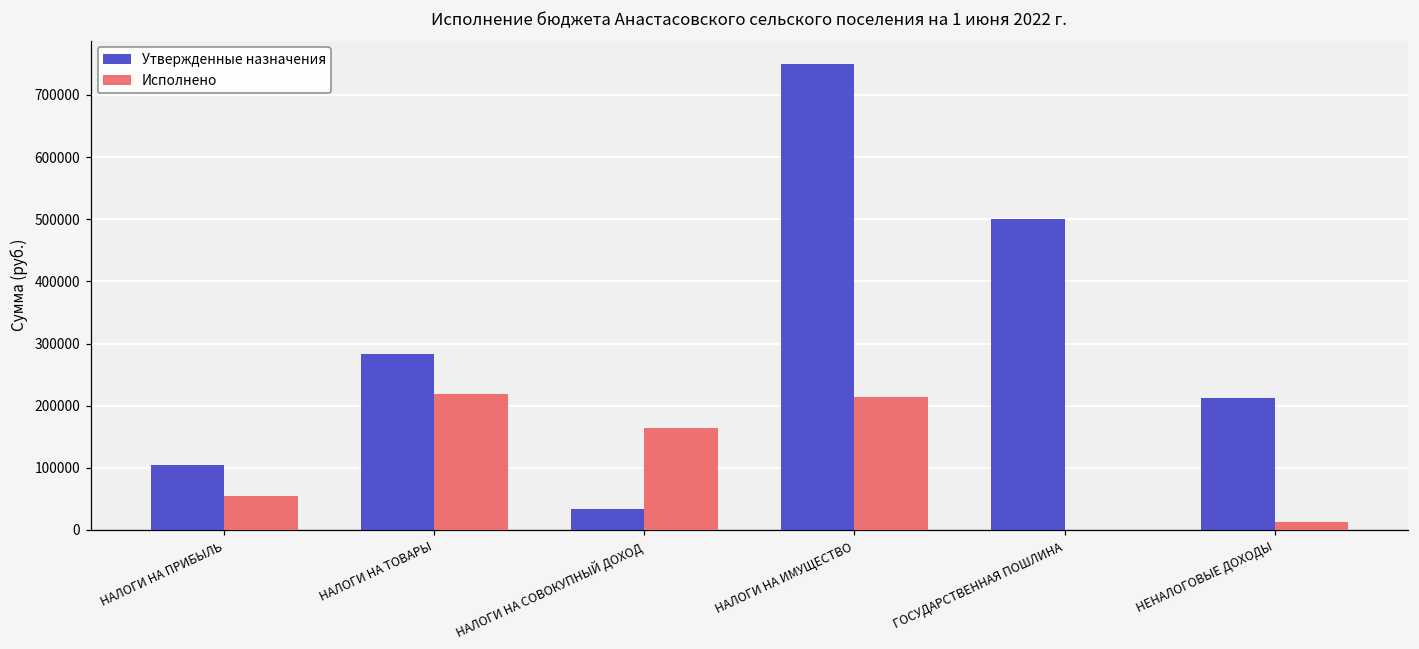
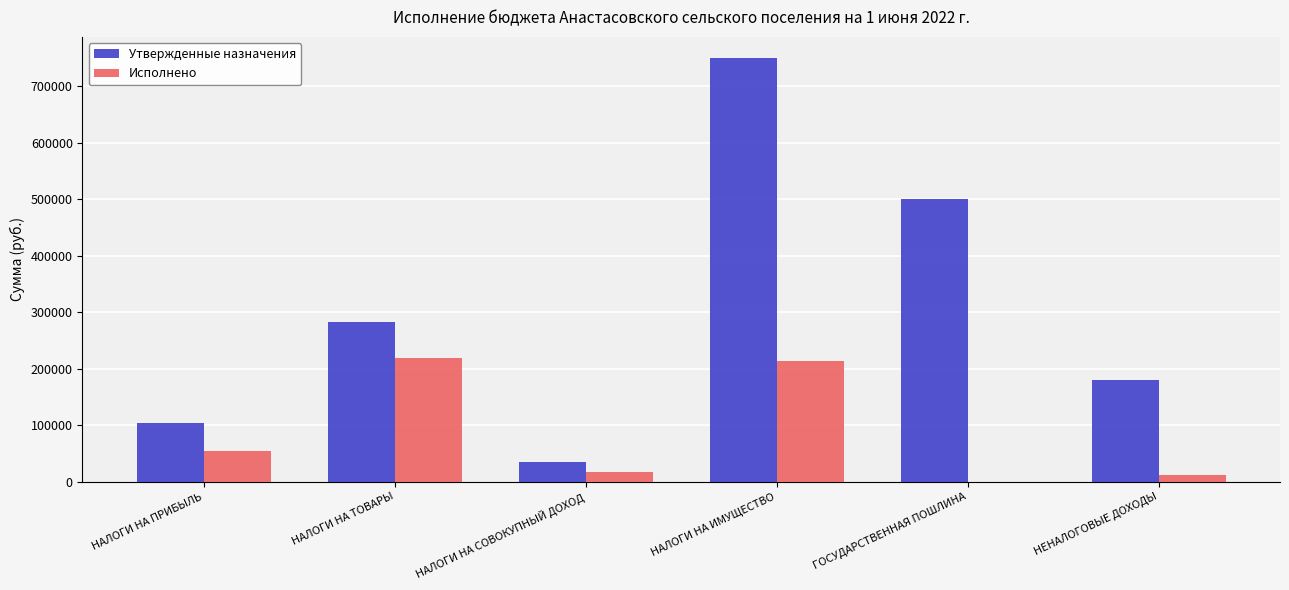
  {
    "Утвержденные назначения": {
      "НАЛОГИ НА ПРИБЫЛЬ": 100000,
      "НАЛОГИ НА ТОВАРЫ": 280000,
      "НАЛОГИ НА СОВОКУПНЫЙ ДОХОД": 30000,
      "НАЛОГИ НА ИМУЩЕСТВО": 750000,
      "ГОСУДАРСТВЕННАЯ ПОШЛИНА": 500000,
-     "НЕНАЛОГОВЫЕ ДОХОДЫ": 210000
+     "НЕНАЛОГОВЫЕ ДОХОДЫ": 180000
    },
    "Исполнено": {
      "НАЛОГИ НА ПРИБЫЛЬ": 50000,
      "НАЛОГИ НА ТОВАРЫ": 220000,
-     "НАЛОГИ НА СОВОКУПНЫЙ ДОХОД": 160000,
+     "НАЛОГИ НА СОВОКУПНЫЙ ДОХОД": 20000,
      "НАЛОГИ НА ИМУЩЕСТВО": 210000,
      "ГОСУДАРСТВЕННАЯ ПОШЛИНА": 0,
      "НЕНАЛОГОВЫЕ ДОХОДЫ": 10000
    }
  }
